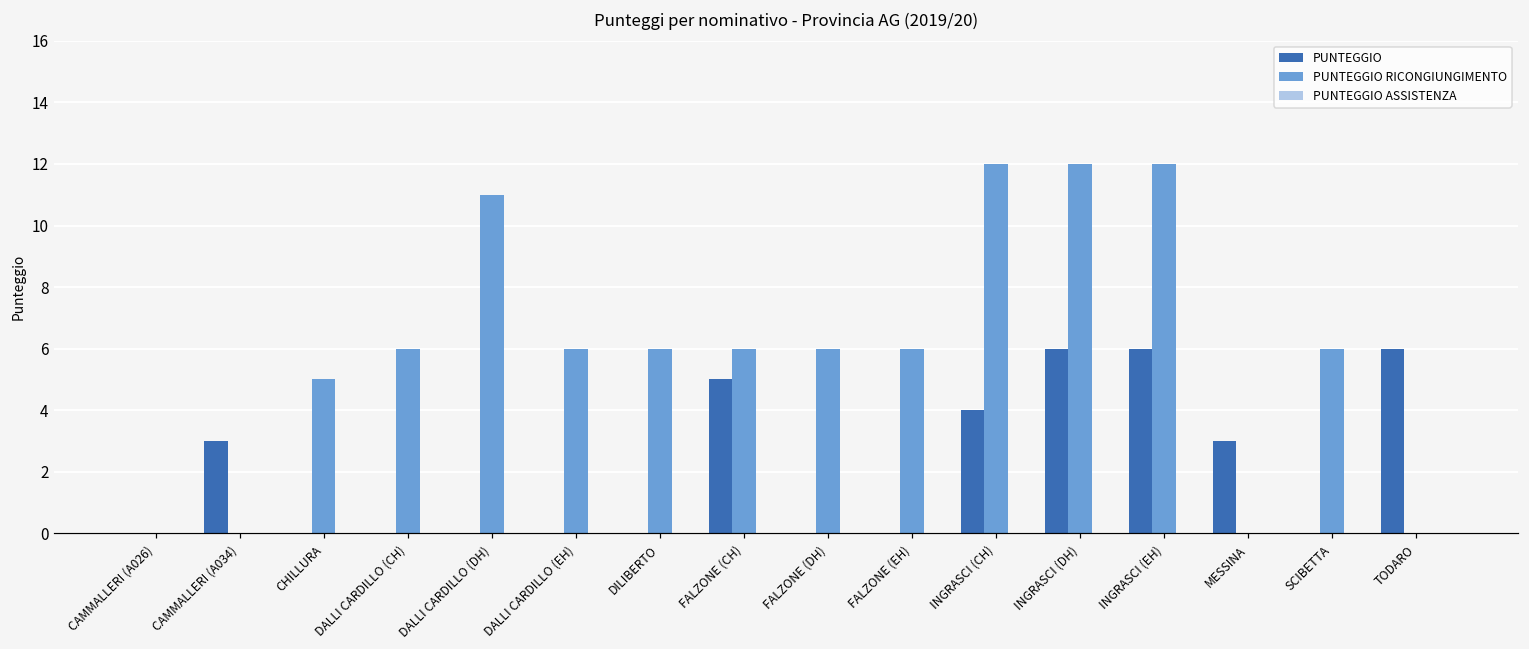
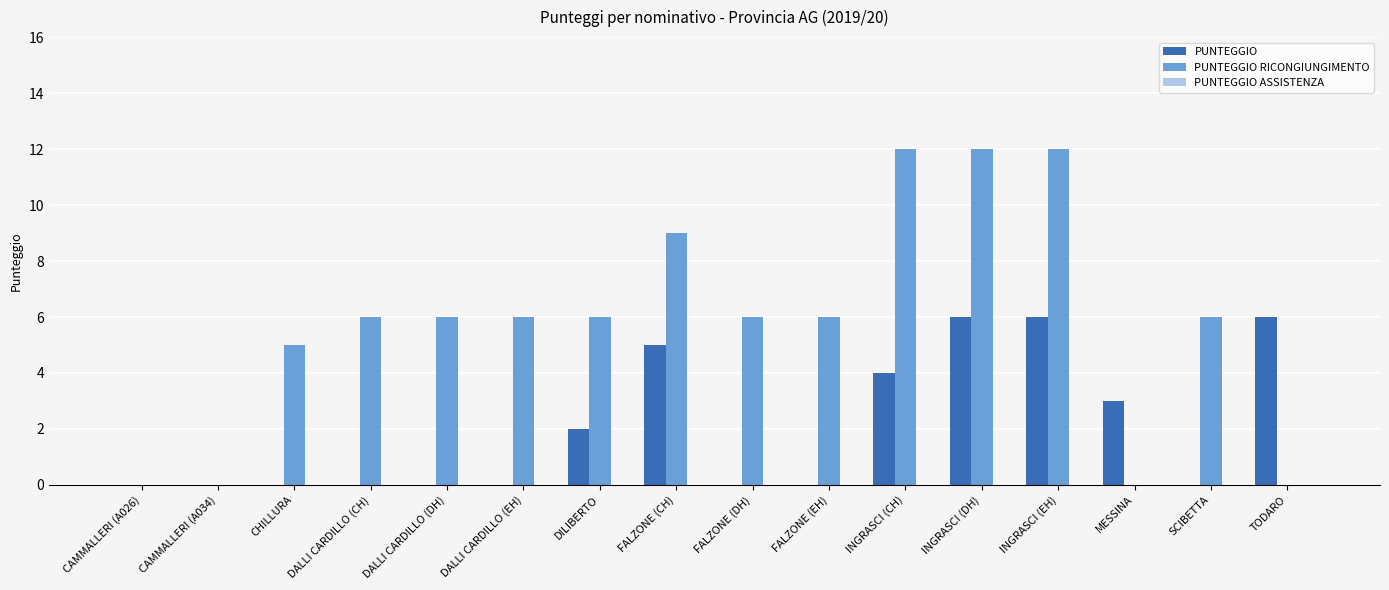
  {
    "PUNTEGGIO": {
      "CAMMALLERI (A026)": 0,
-     "CAMMALLERI (A034)": 3,
+     "CAMMALLERI (A034)": 0,
      "CHILLURA": 0,
      "DALLI CARDILLO (CH)": 0,
      "DALLI CARDILLO (DH)": 0,
      "DALLI CARDILLO (EH)": 0,
-     "DILIBERTO": 0,
+     "DILIBERTO": 2,
      "FALZONE (CH)": 5,
      "FALZONE (DH)": 0,
      "FALZONE (EH)": 0,
      "INGRASCI (CH)": 4,
      "INGRASCI (DH)": 6,
      "INGRASCI (EH)": 6,
      "MESSINA": 3,
      "SCIBETTA": 0,
      "TODARO": 6
    },
    "PUNTEGGIO RICONGIUNGIMENTO": {
      "CAMMALLERI (A026)": 0,
      "CAMMALLERI (A034)": 0,
      "CHILLURA": 5,
      "DALLI CARDILLO (CH)": 6,
-     "DALLI CARDILLO (DH)": 11,
+     "DALLI CARDILLO (DH)": 6,
      "DALLI CARDILLO (EH)": 6,
      "DILIBERTO": 6,
-     "FALZONE (CH)": 6,
+     "FALZONE (CH)": 9,
      "FALZONE (DH)": 6,
      "FALZONE (EH)": 6,
      "INGRASCI (CH)": 12,
      "INGRASCI (DH)": 12,
      "INGRASCI (EH)": 12,
      "MESSINA": 0,
      "SCIBETTA": 6,
      "TODARO": 0
    },
    "PUNTEGGIO ASSISTENZA": {
      "CAMMALLERI (A026)": 0,
      "CAMMALLERI (A034)": 0,
      "CHILLURA": 0,
      "DALLI CARDILLO (CH)": 0,
      "DALLI CARDILLO (DH)": 0,
      "DALLI CARDILLO (EH)": 0,
      "DILIBERTO": 0,
      "FALZONE (CH)": 0,
      "FALZONE (DH)": 0,
      "FALZONE (EH)": 0,
      "INGRASCI (CH)": 0,
      "INGRASCI (DH)": 0,
      "INGRASCI (EH)": 0,
      "MESSINA": 0,
      "SCIBETTA": 0,
      "TODARO": 0
    }
  }
